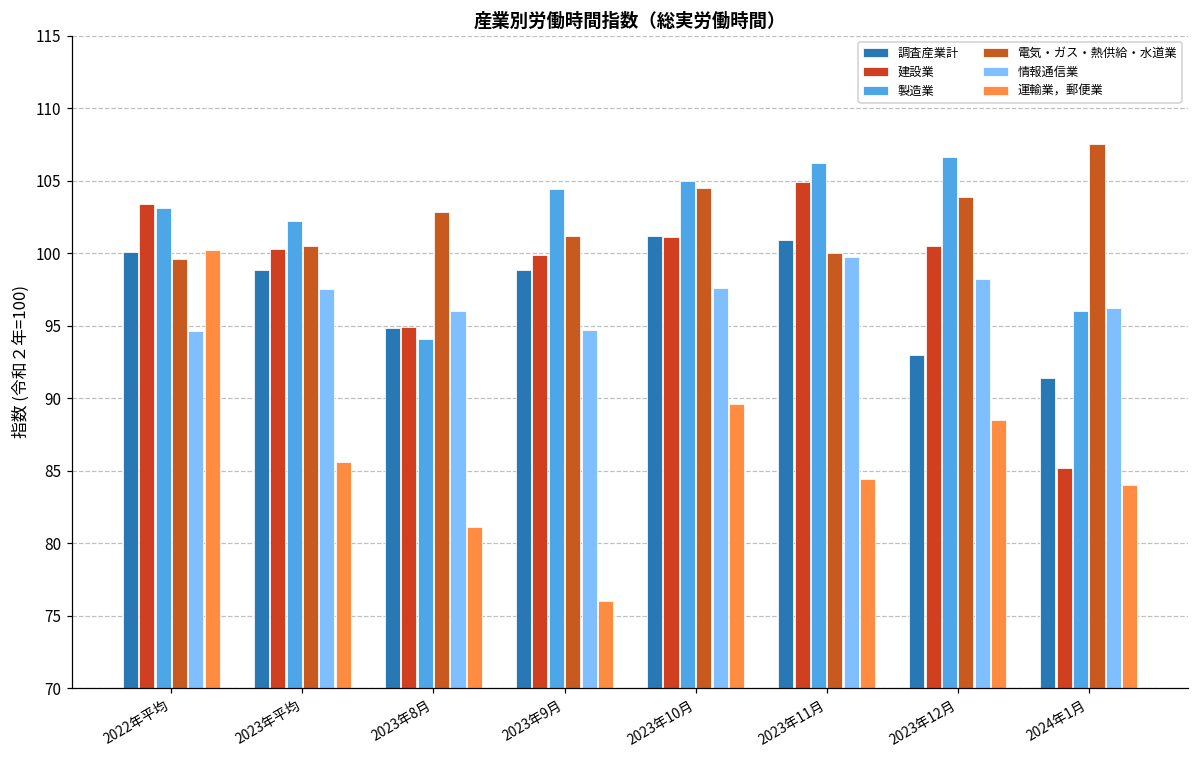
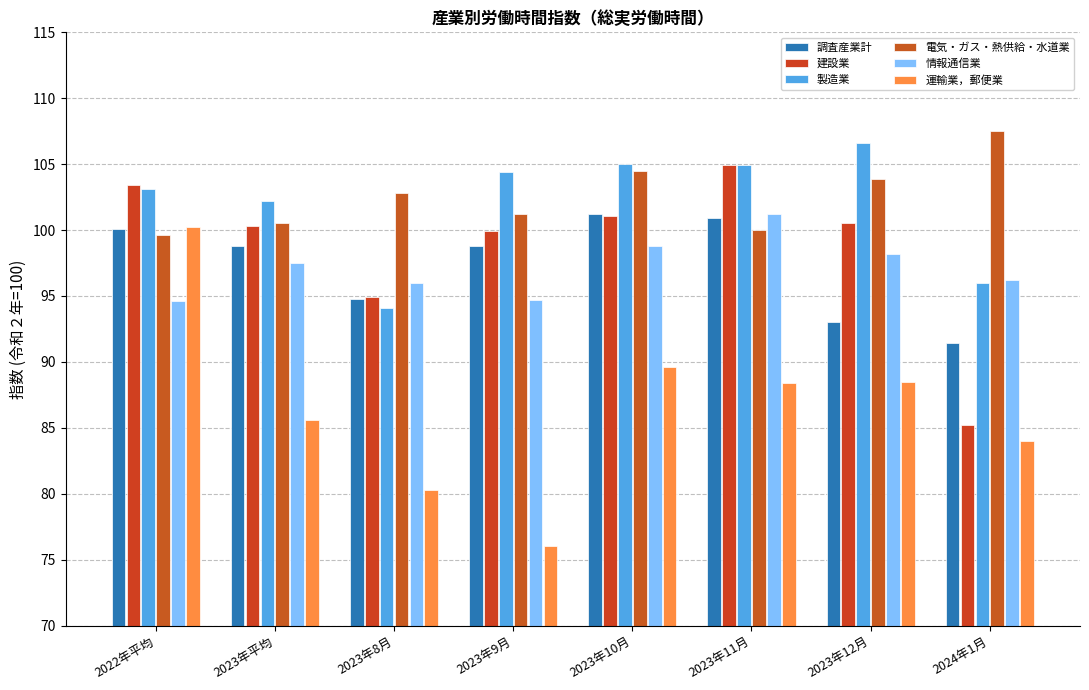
  {
    "調査産業計": {
      "2022年平均": 100.1,
      "2023年平均": 98.8,
      "2023年8月": 94.8,
      "2023年9月": 98.8,
      "2023年10月": 101.2,
      "2023年11月": 100.9,
      "2023年12月": 93.0,
      "2024年1月": 91.4
    },
    "製造業": {
      "2022年平均": 103.1,
      "2023年平均": 102.2,
      "2023年8月": 94.1,
      "2023年9月": 104.4,
      "2023年10月": 105.0,
-     "2023年11月": 106.2,
+     "2023年11月": 104.9,
      "2023年12月": 106.6,
      "2024年1月": 96.0
    },
    "情報通信業": {
      "2022年平均": 94.6,
      "2023年平均": 97.5,
      "2023年8月": 96.0,
      "2023年9月": 94.7,
-     "2023年10月": 97.6,
-     "2023年11月": 99.7,
+     "2023年10月": 98.8,
+     "2023年11月": 101.2,
      "2023年12月": 98.2,
      "2024年1月": 96.2
    },
    "運輸業，郵便業": {
      "2022年平均": 100.2,
      "2023年平均": 85.6,
-     "2023年8月": 81.1,
+     "2023年8月": 80.3,
      "2023年9月": 76.0,
      "2023年10月": 89.6,
-     "2023年11月": 84.4,
+     "2023年11月": 88.4,
      "2023年12月": 88.5,
      "2024年1月": 84.0
    }
  }
